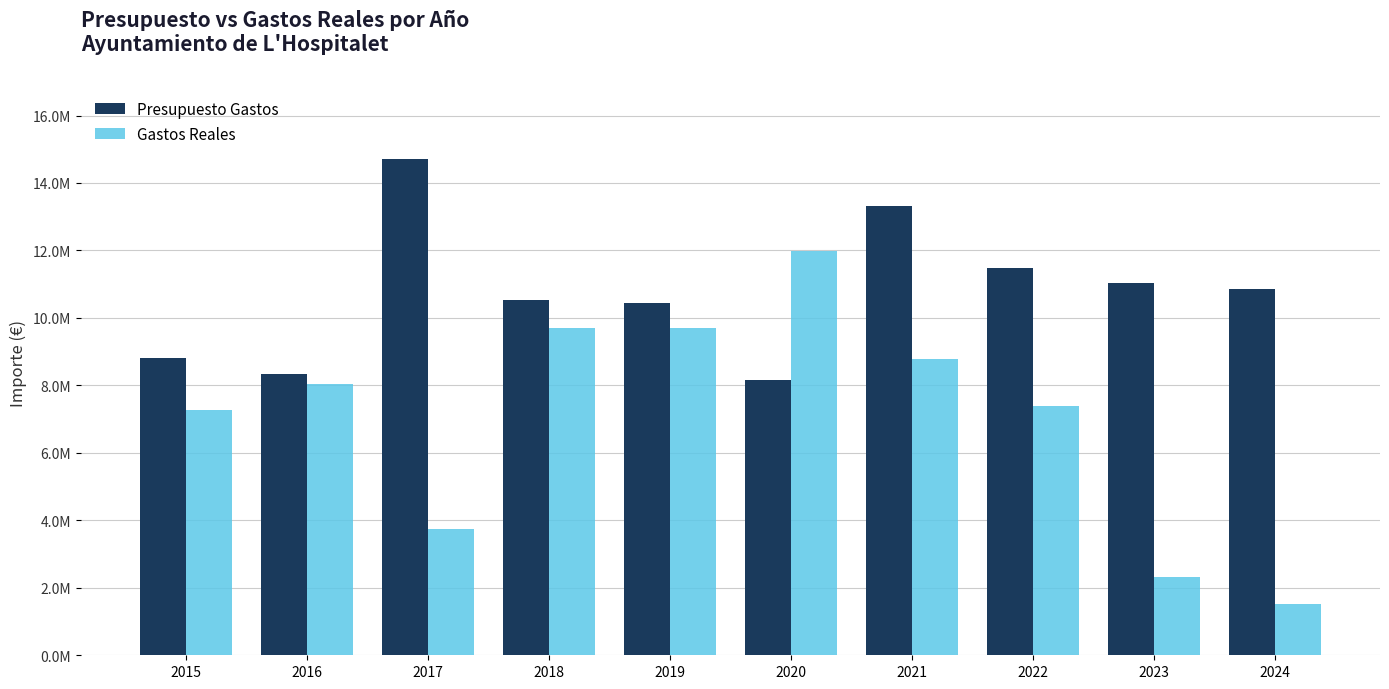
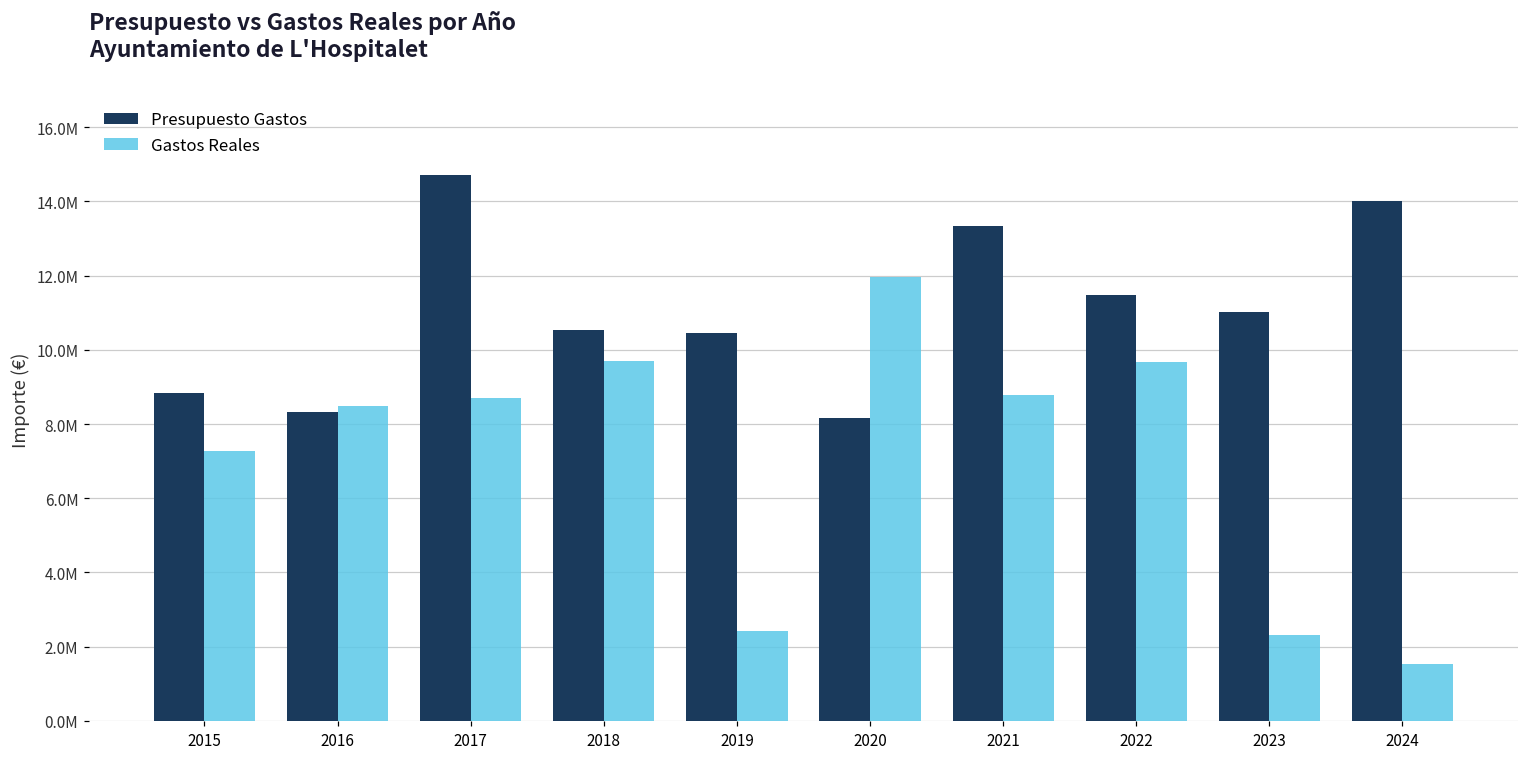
  {
    "Presupuesto Gastos": {
      "2015": 8800000,
      "2016": 8300000,
      "2017": 14700000,
      "2018": 10500000,
      "2019": 10400000,
      "2020": 8200000,
      "2021": 13300000,
      "2022": 11500000,
      "2023": 11000000,
-     "2024": 10900000
+     "2024": 14000000
    },
    "Gastos Reales": {
      "2015": 7300000,
-     "2016": 8000000,
-     "2017": 3700000,
+     "2016": 8500000,
+     "2017": 8700000,
      "2018": 9700000,
-     "2019": 9700000,
+     "2019": 2400000,
      "2020": 12000000,
      "2021": 8800000,
-     "2022": 7400000,
+     "2022": 9700000,
      "2023": 2300000,
      "2024": 1500000
    }
  }
